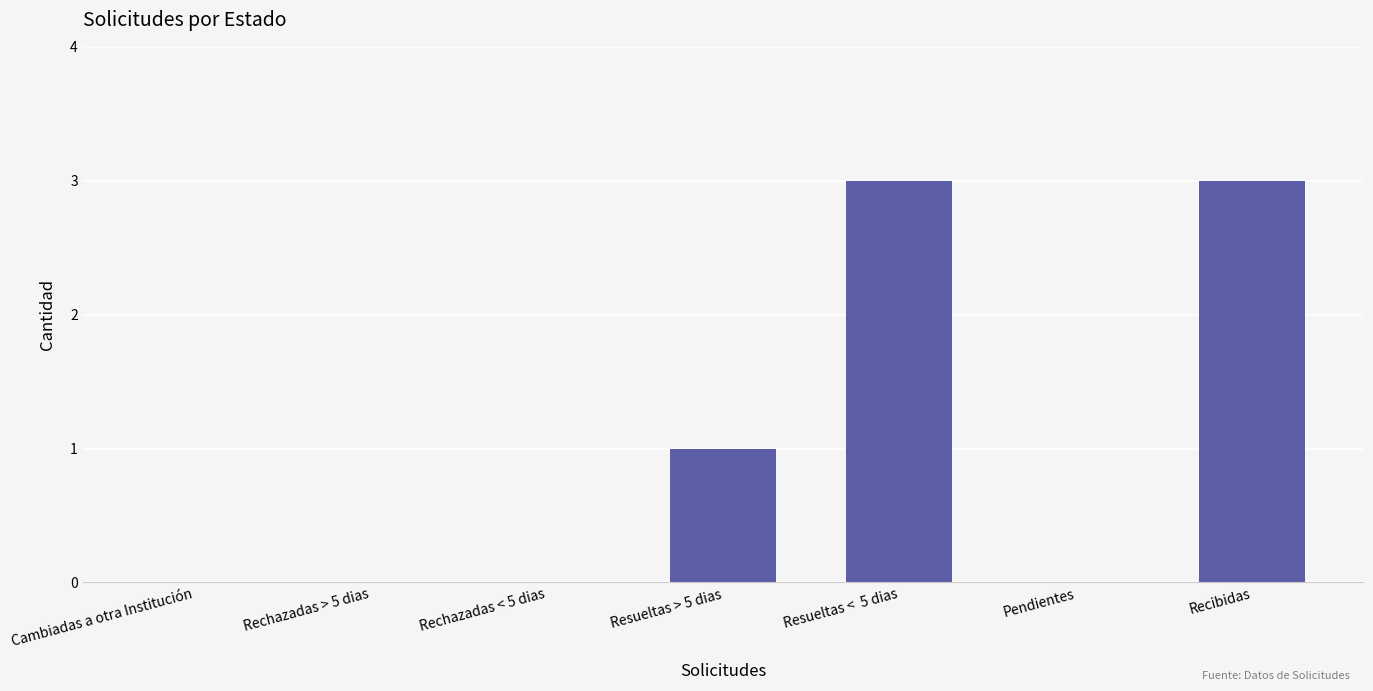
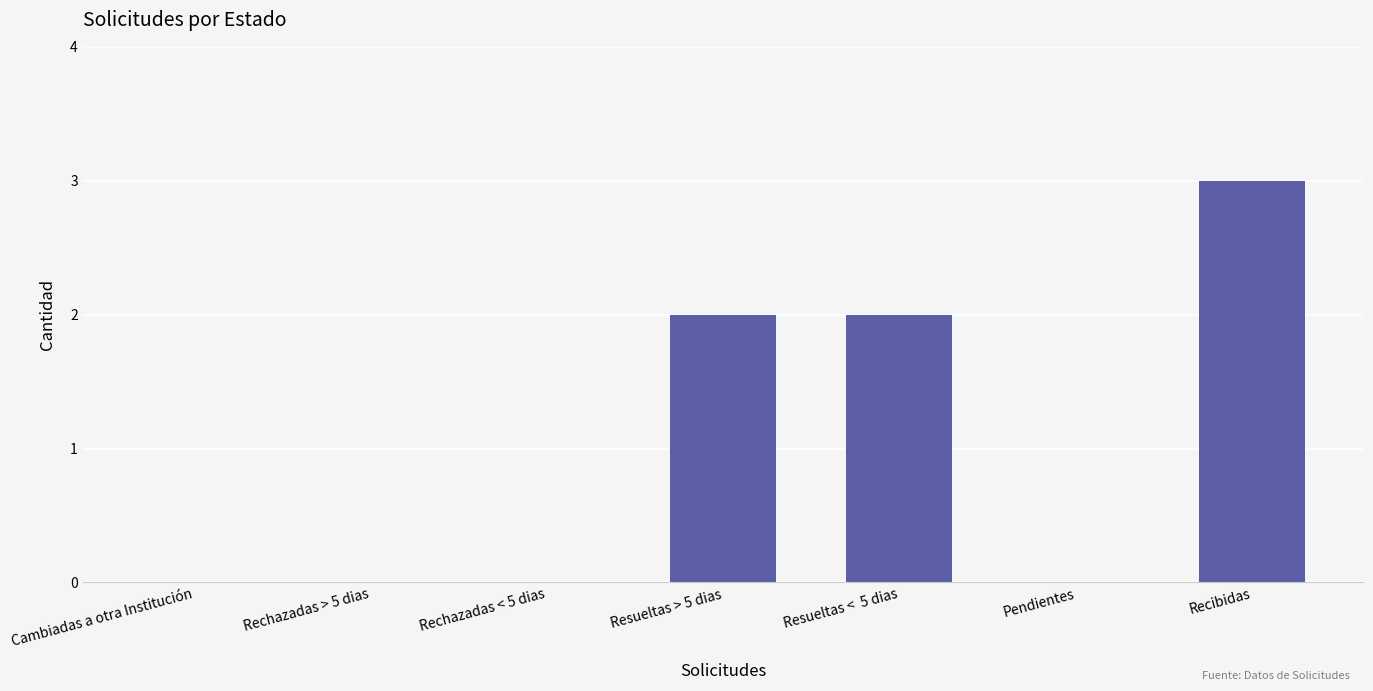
  {
    "Cambiadas a otra Institución": 0,
    "Rechazadas > 5 dias": 0,
    "Rechazadas < 5 dias": 0,
-   "Resueltas > 5 dias": 1,
-   "Resueltas < 5 dias": 3,
+   "Resueltas > 5 dias": 2,
+   "Resueltas < 5 dias": 2,
    "Pendientes": 0,
    "Recibidas": 3
  }
